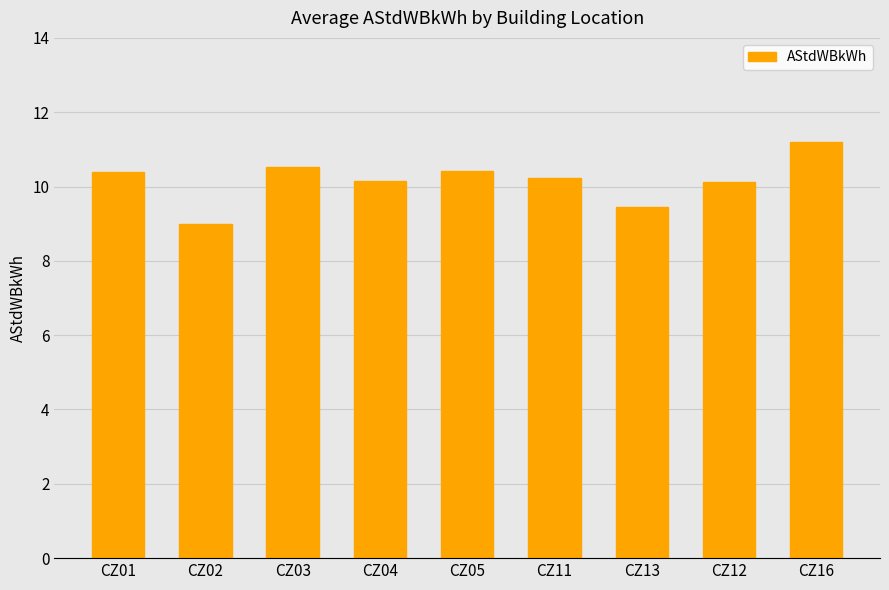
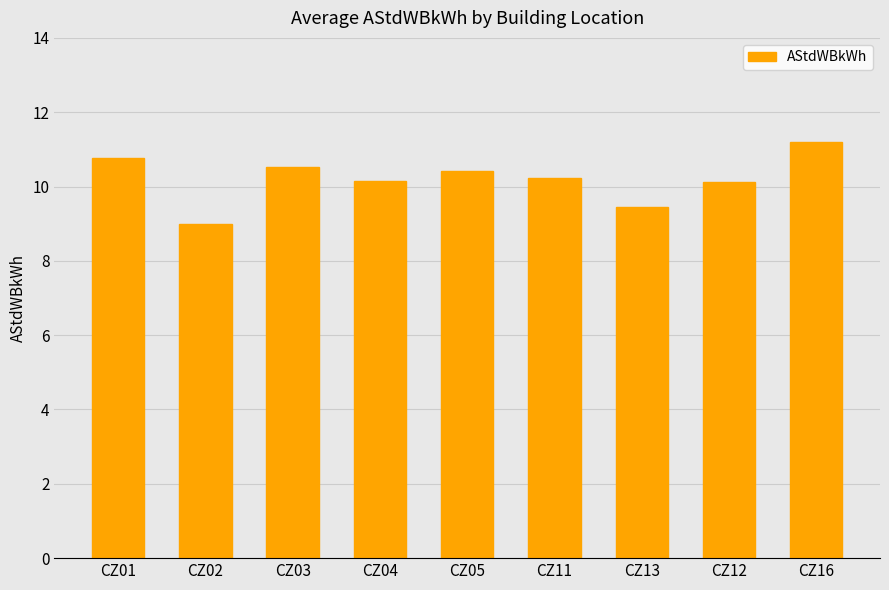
  {
-   "CZ01": 10.4,
+   "CZ01": 10.8,
    "CZ02": 9.0,
    "CZ03": 10.5,
    "CZ04": 10.2,
    "CZ05": 10.4,
    "CZ11": 10.2,
    "CZ13": 9.5,
    "CZ12": 10.1,
    "CZ16": 11.2
  }
